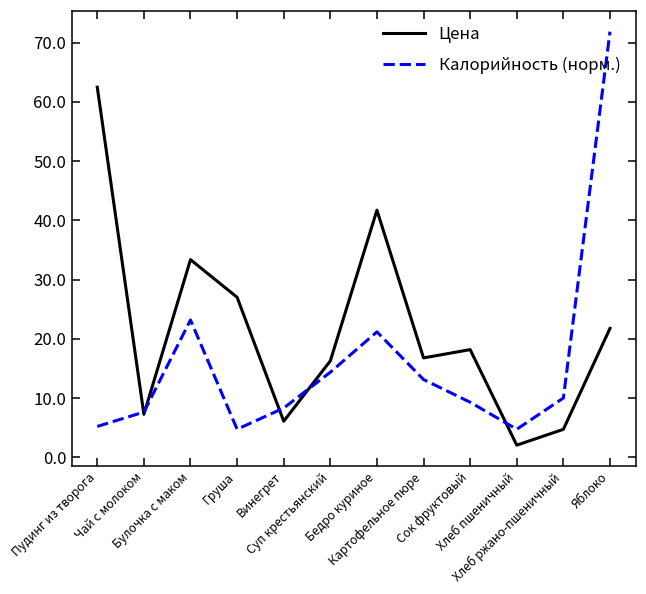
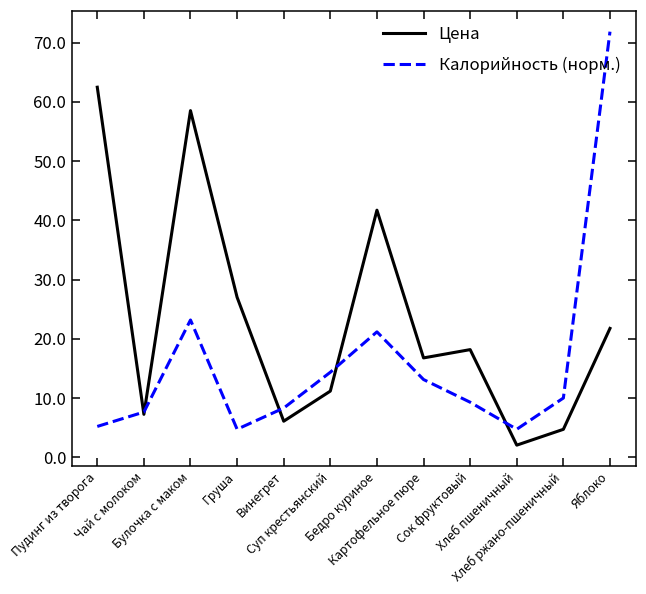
  {
    "Цена": {
      "Пудинг из творога": 62,
-     "Булочка с маком": 33,
+     "Булочка с маком": 59,
      "Груша": 27,
      "Винегрет": 6,
-     "Суп крестьянский": 16,
+     "Суп крестьянский": 11,
      "Бедро куриное": 42,
      "Картофельное пюре": 17,
      "Сок фруктовый": 18,
      "Хлеб пшеничный": 2,
      "Хлеб ржано-пшеничный": 5,
      "Яблоко": 22
    },
    "Калорийность (норм.)": {
      "Пудинг из творога": 5,
      "Булочка с маком": 23,
      "Груша": 5,
      "Винегрет": 8,
      "Суп крестьянский": 14,
      "Бедро куриное": 21,
      "Картофельное пюре": 13,
      "Сок фруктовый": 9,
      "Хлеб пшеничный": 5,
      "Хлеб ржано-пшеничный": 10,
      "Яблоко": 72
    }
  }
